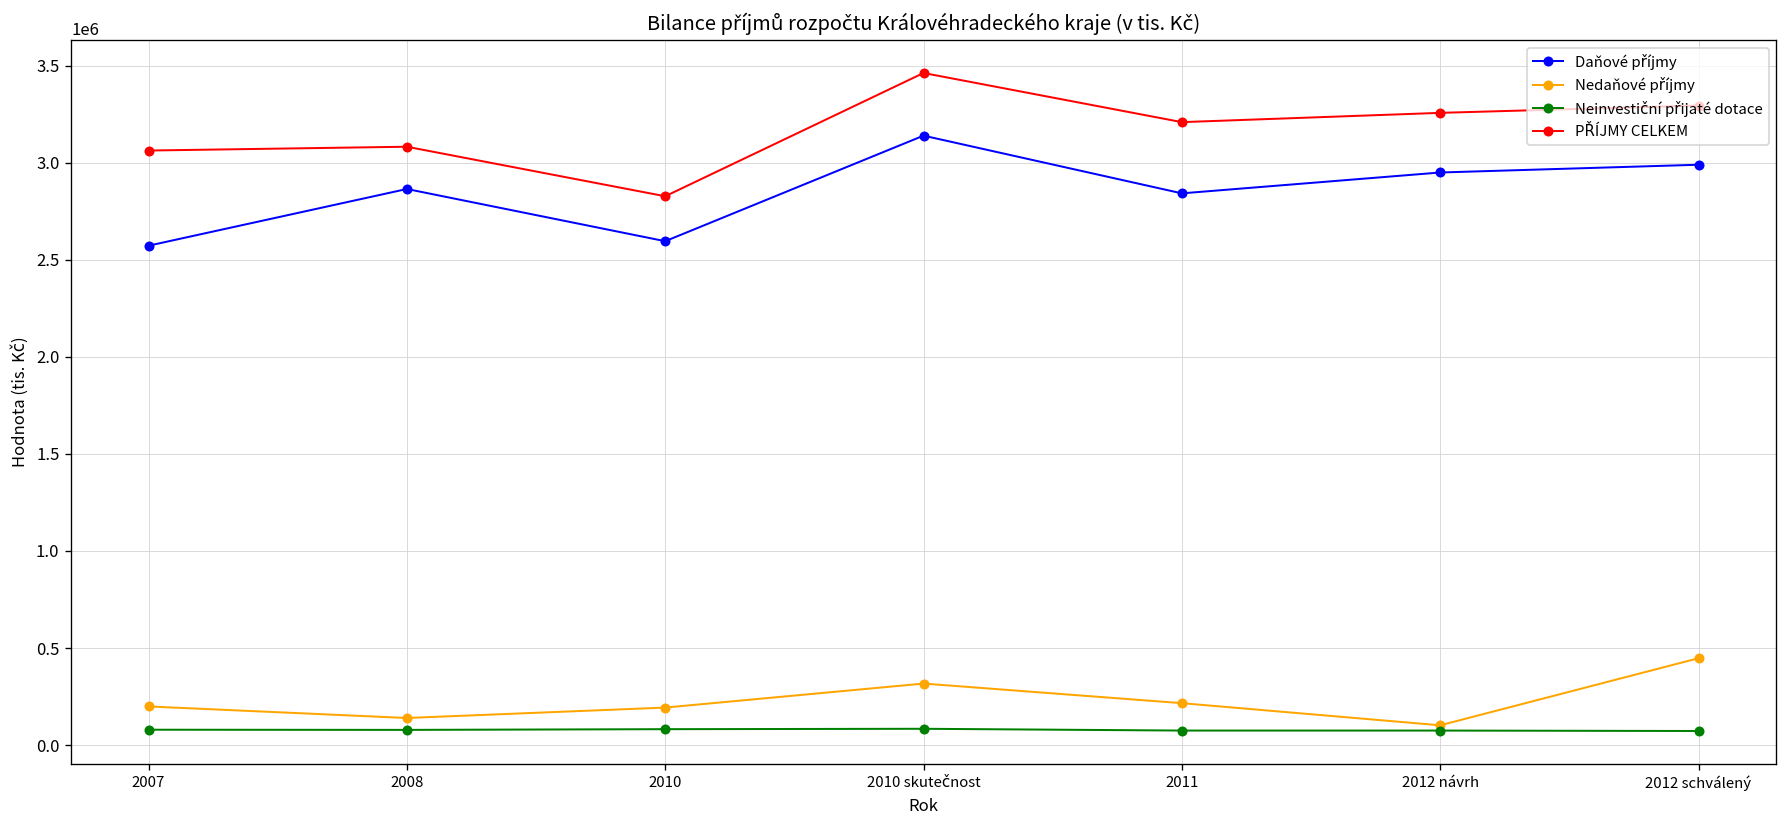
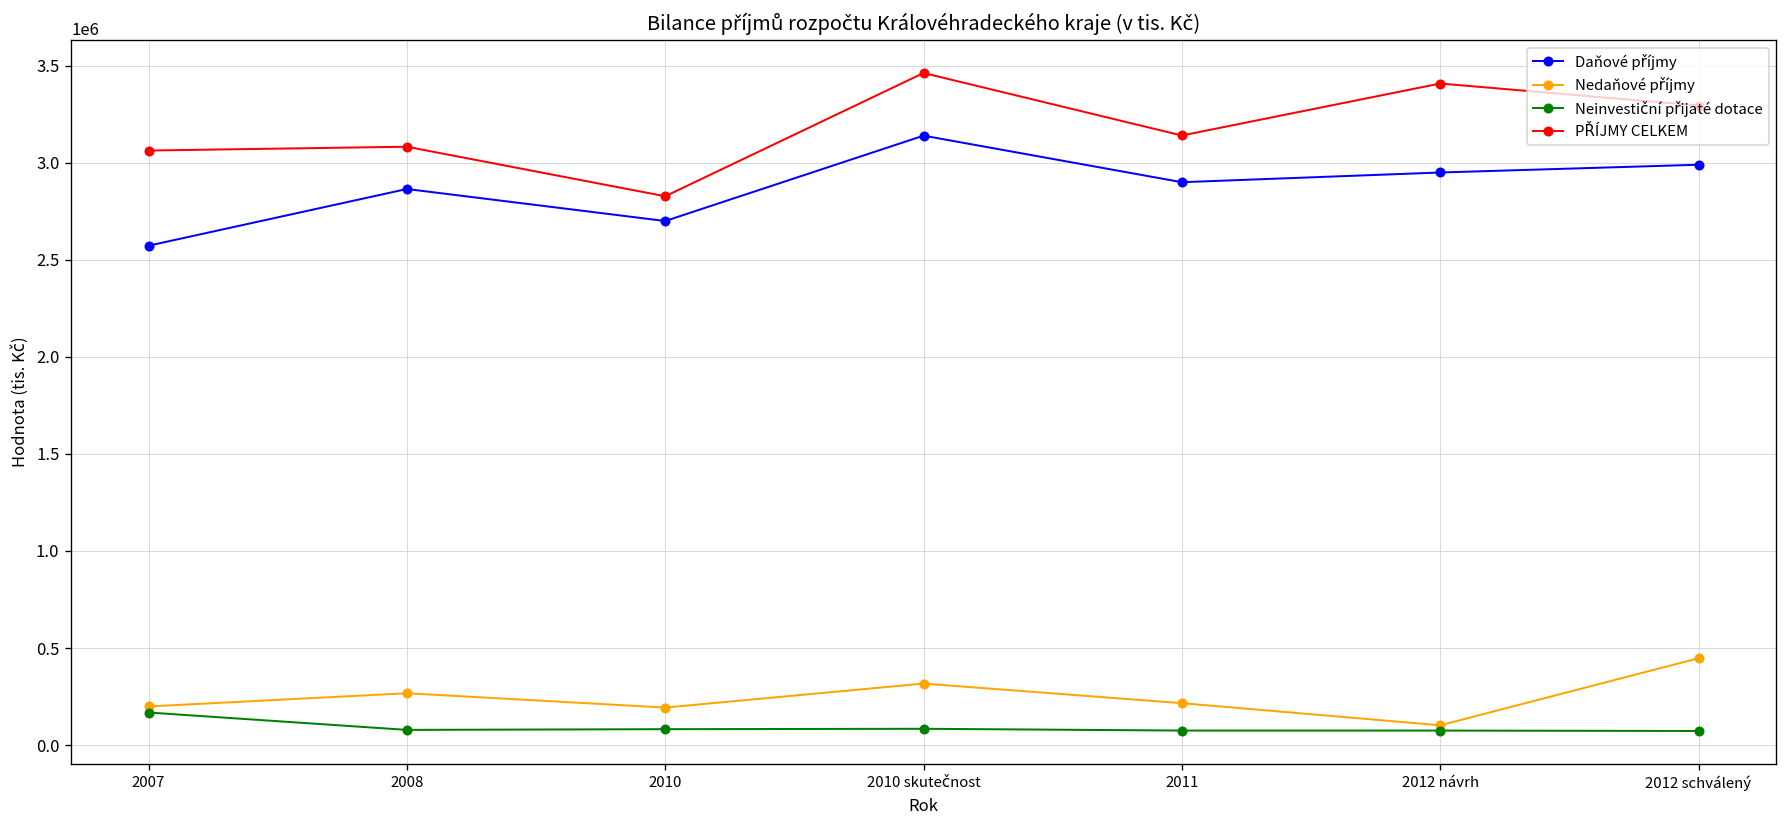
  {
    "Daňové příjmy": {
      "2007": 2570000,
      "2008": 2870000,
-     "2010": 2600000,
+     "2010": 2700000,
      "2010 skutečnost": 3140000,
-     "2011": 2840000,
+     "2011": 2900000,
      "2012 návrh": 2950000,
      "2012 schválený": 2990000
    },
    "Nedaňové příjmy": {
      "2007": 200000,
-     "2008": 140000,
+     "2008": 270000,
      "2010": 190000,
      "2010 skutečnost": 320000,
      "2011": 220000,
      "2012 návrh": 100000,
      "2012 schválený": 450000
    },
    "Neinvestiční přijaté dotace": {
-     "2007": 80000,
+     "2007": 170000,
      "2008": 80000,
      "2010": 80000,
      "2010 skutečnost": 80000,
      "2011": 70000,
      "2012 návrh": 70000,
      "2012 schválený": 70000
    },
    "PŘÍJMY CELKEM": {
      "2007": 3060000,
      "2008": 3080000,
      "2010": 2830000,
      "2010 skutečnost": 3460000,
-     "2011": 3210000,
-     "2012 návrh": 3260000
+     "2011": 3140000,
+     "2012 návrh": 3410000
    }
  }
